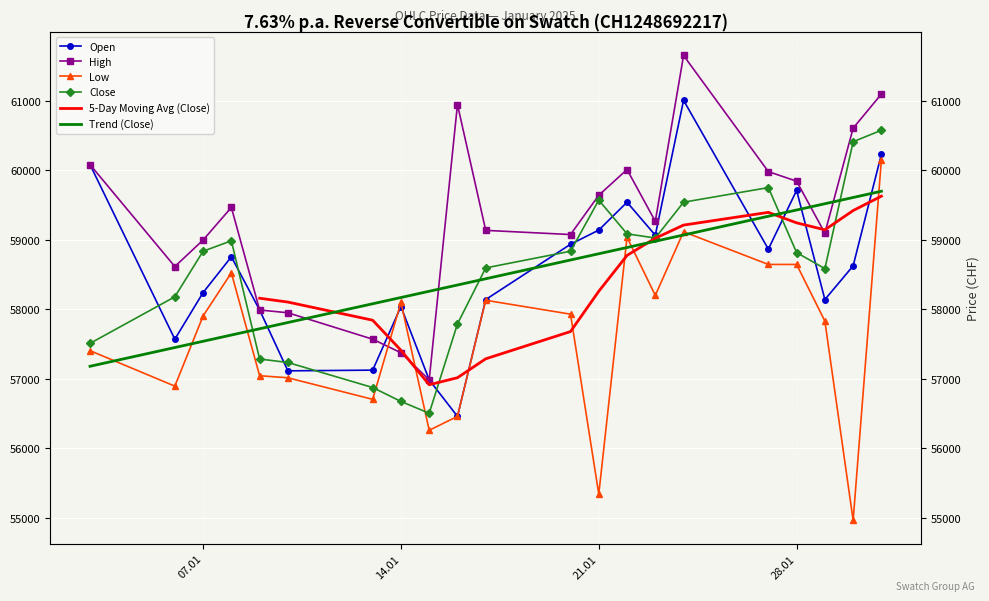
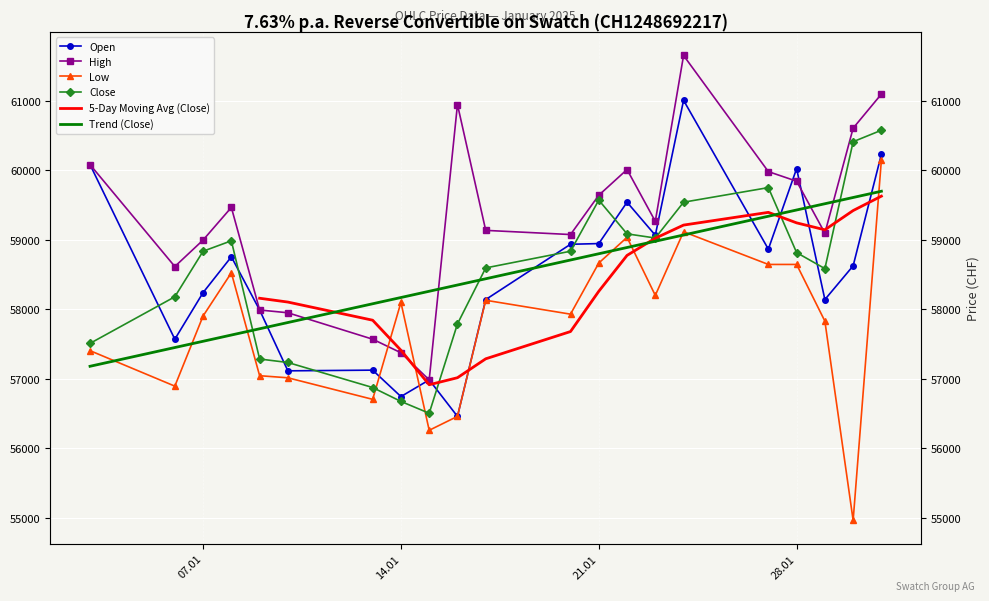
  {
    "Open": {
      "07.01": 58200,
-     "14.01": 58000,
-     "21.01": 59100,
-     "28.01": 59700
+     "14.01": 56700,
+     "21.01": 58900,
+     "28.01": 60000
    },
    "High": {
      "07.01": 59000,
      "21.01": 59600,
      "28.01": 59800
    },
    "Low": {
      "07.01": 57900,
      "14.01": 58100,
-     "21.01": 55300,
+     "21.01": 58700,
      "28.01": 58600
    },
    "5-Day Moving Avg (Close)": {
      "21.01": 58300,
      "28.01": 59200
    }
  }
